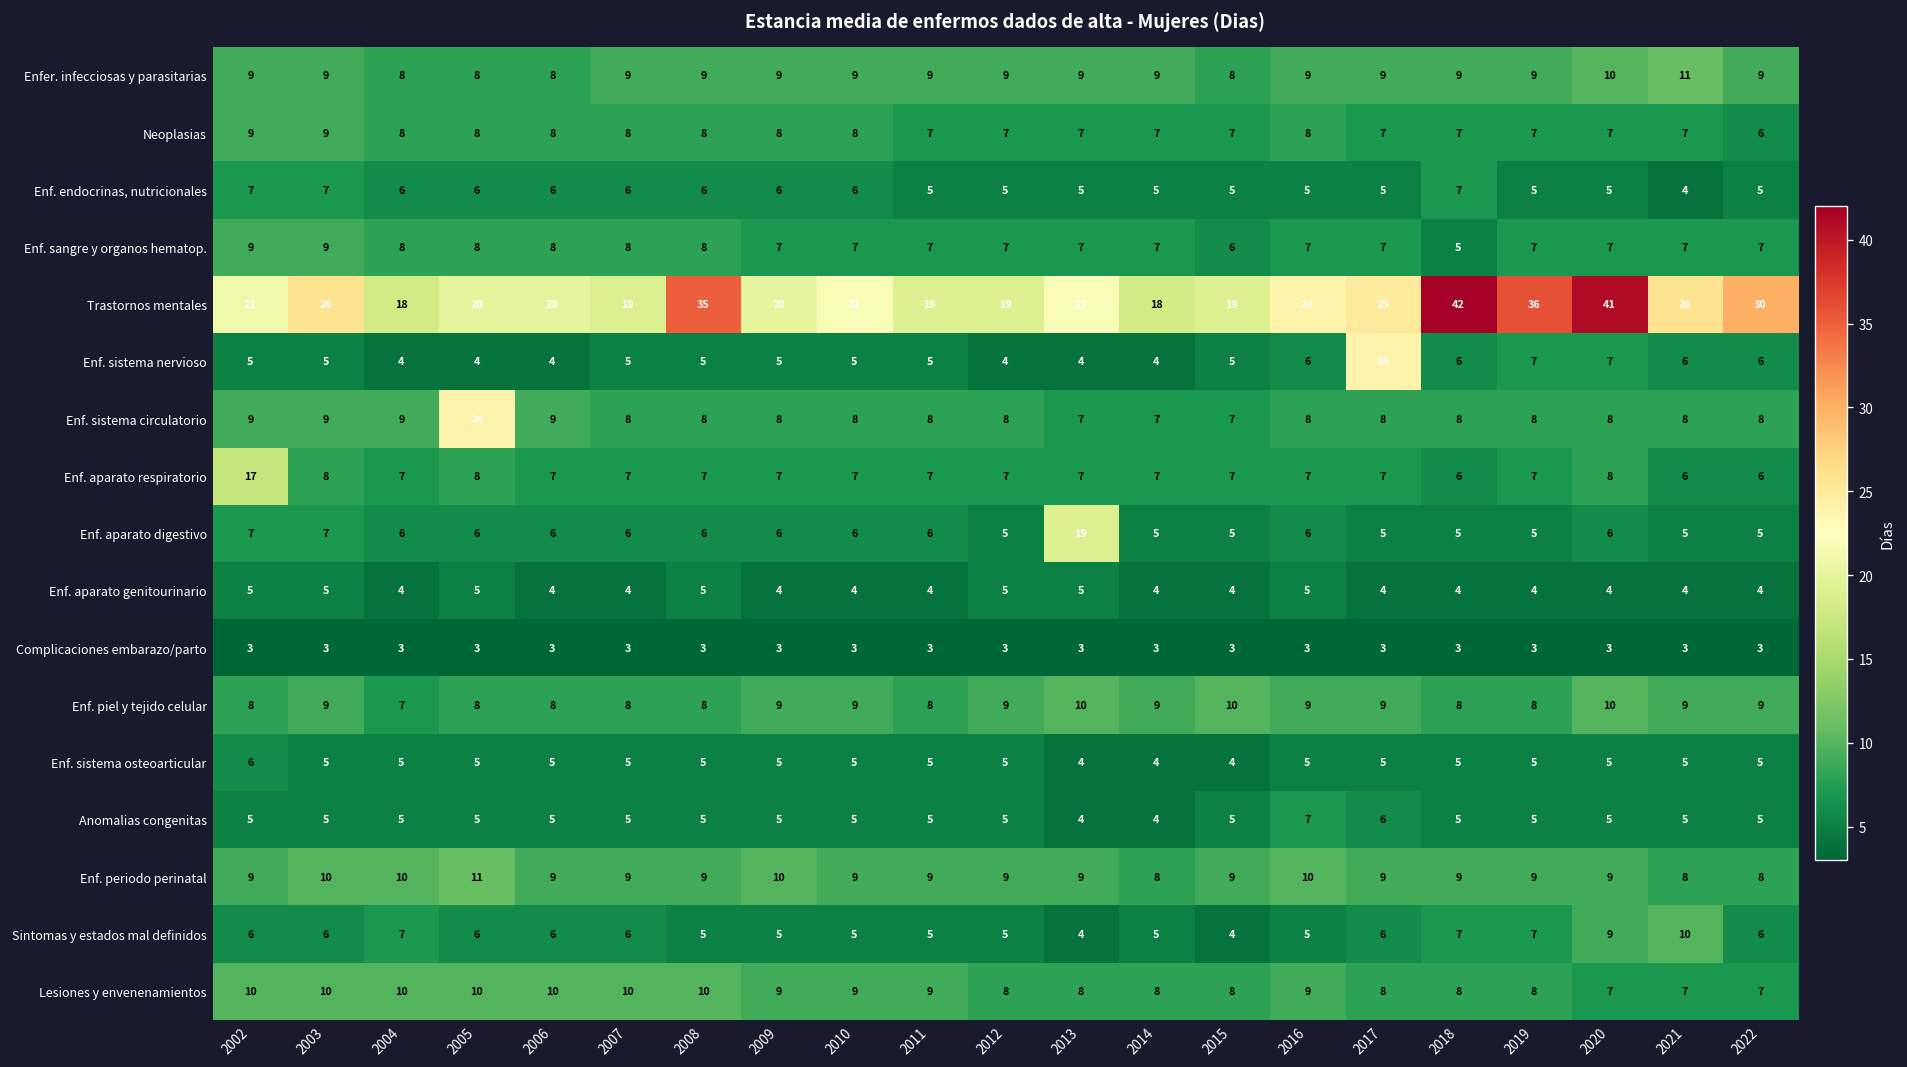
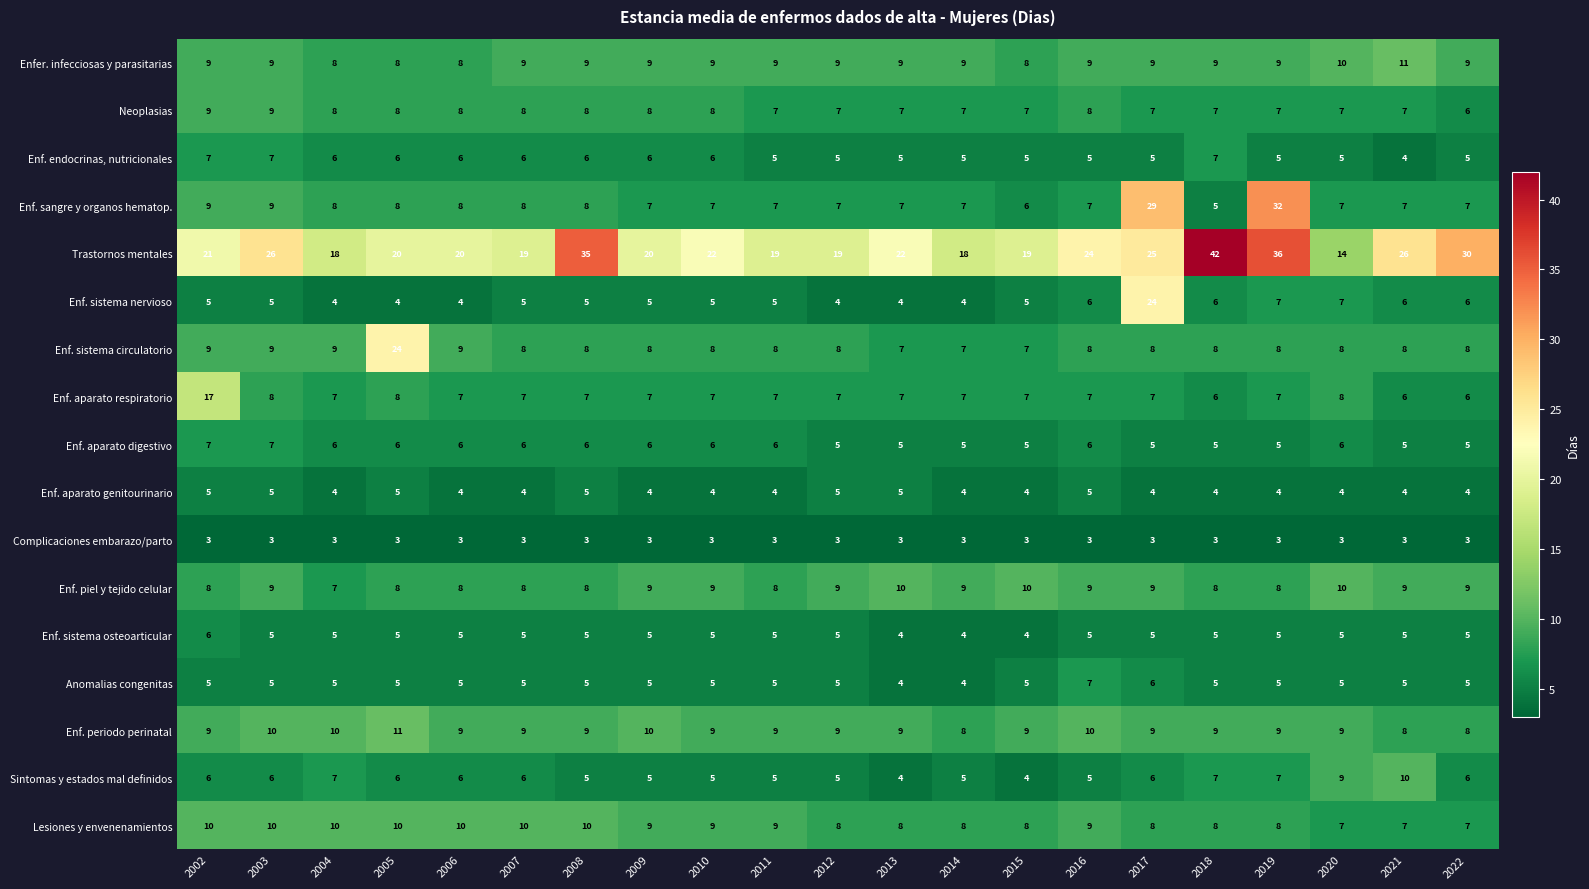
  {
    "Enf. sangre y organos hematop.": {
      "2002": 9,
      "2003": 9,
      "2004": 8,
      "2005": 8,
      "2006": 8,
      "2007": 8,
      "2008": 8,
      "2009": 7,
      "2010": 7,
      "2011": 7,
      "2012": 7,
      "2013": 7,
      "2014": 7,
      "2015": 6,
      "2016": 7,
-     "2017": 7,
+     "2017": 29,
      "2018": 5,
-     "2019": 7,
+     "2019": 32,
      "2020": 7,
      "2021": 7,
      "2022": 7
    },
    "Trastornos mentales": {
      "2002": 21,
      "2003": 26,
      "2004": 18,
      "2005": 20,
      "2006": 20,
      "2007": 19,
      "2008": 35,
      "2009": 20,
      "2010": 22,
      "2011": 19,
      "2012": 19,
      "2013": 22,
      "2014": 18,
      "2015": 19,
      "2016": 24,
      "2017": 25,
      "2018": 42,
      "2019": 36,
-     "2020": 41,
+     "2020": 14,
      "2021": 26,
      "2022": 30
    },
    "Enf. aparato digestivo": {
      "2002": 7,
      "2003": 7,
      "2004": 6,
      "2005": 6,
      "2006": 6,
      "2007": 6,
      "2008": 6,
      "2009": 6,
      "2010": 6,
      "2011": 6,
      "2012": 5,
-     "2013": 19,
+     "2013": 5,
      "2014": 5,
      "2015": 5,
      "2016": 6,
      "2017": 5,
      "2018": 5,
      "2019": 5,
      "2020": 6,
      "2021": 5,
      "2022": 5
    }
  }
